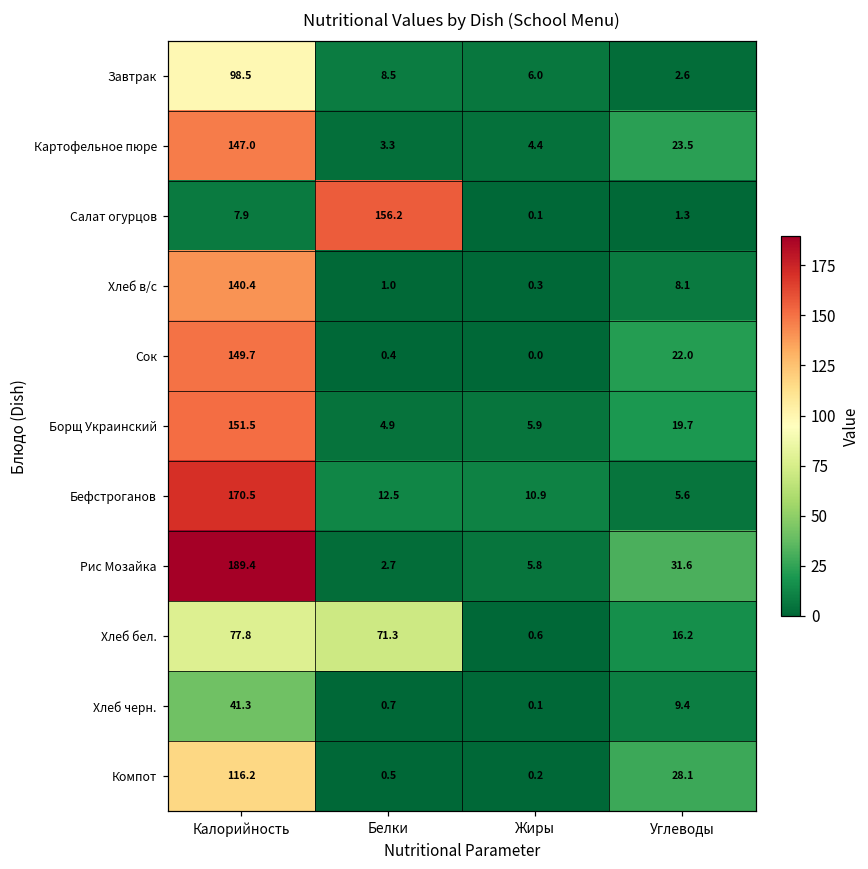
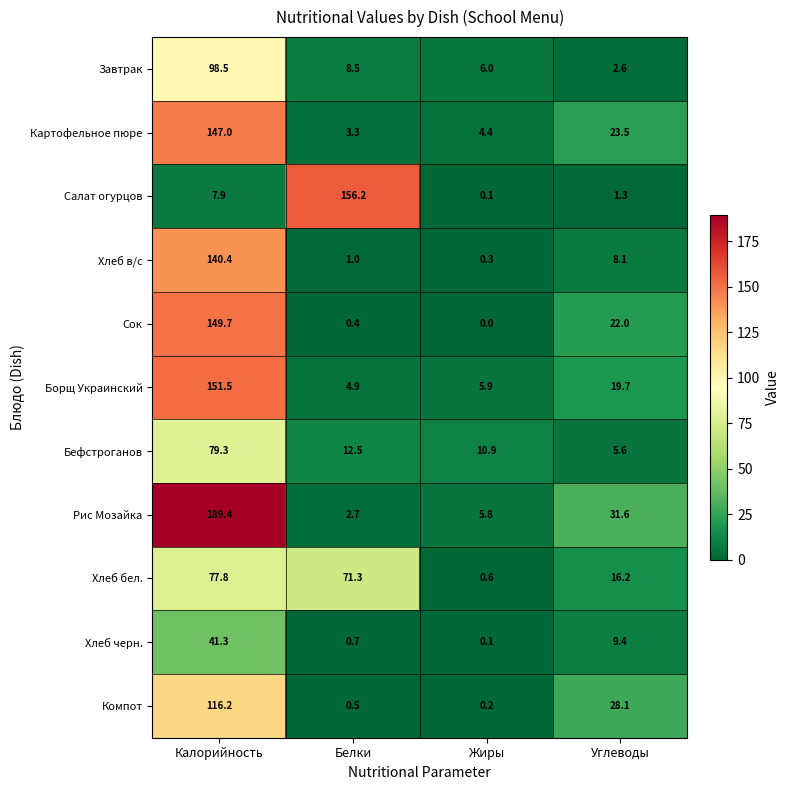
  {
    "Завтрак": {
      "Калорийность": 98.5,
      "Белки": 8.5,
      "Жиры": 6.0,
      "Углеводы": 2.6
    },
    "Картофельное пюре": {
      "Калорийность": 147.0,
      "Белки": 3.3,
      "Жиры": 4.4,
      "Углеводы": 23.5
    },
    "Салат огурцов": {
      "Калорийность": 7.9,
      "Белки": 156.2,
      "Жиры": 0.1,
      "Углеводы": 1.3
    },
    "Хлеб в/с": {
      "Калорийность": 140.4,
      "Белки": 1.0,
      "Жиры": 0.3,
      "Углеводы": 8.1
    },
    "Сок": {
      "Калорийность": 149.7,
      "Белки": 0.4,
      "Жиры": 0.0,
      "Углеводы": 22.0
    },
    "Борщ Украинский": {
      "Калорийность": 151.5,
      "Белки": 4.9,
      "Жиры": 5.9,
      "Углеводы": 19.7
    },
    "Бефстроганов": {
-     "Калорийность": 170.5,
+     "Калорийность": 79.3,
      "Белки": 12.5,
      "Жиры": 10.9,
      "Углеводы": 5.6
    },
    "Рис Мозайка": {
      "Калорийность": 189.4,
      "Белки": 2.7,
      "Жиры": 5.8,
      "Углеводы": 31.6
    },
    "Хлеб бел.": {
      "Калорийность": 77.8,
      "Белки": 71.3,
      "Жиры": 0.6,
      "Углеводы": 16.2
    },
    "Хлеб черн.": {
      "Калорийность": 41.3,
      "Белки": 0.7,
      "Жиры": 0.1,
      "Углеводы": 9.4
    },
    "Компот": {
      "Калорийность": 116.2,
      "Белки": 0.5,
      "Жиры": 0.2,
      "Углеводы": 28.1
    }
  }
